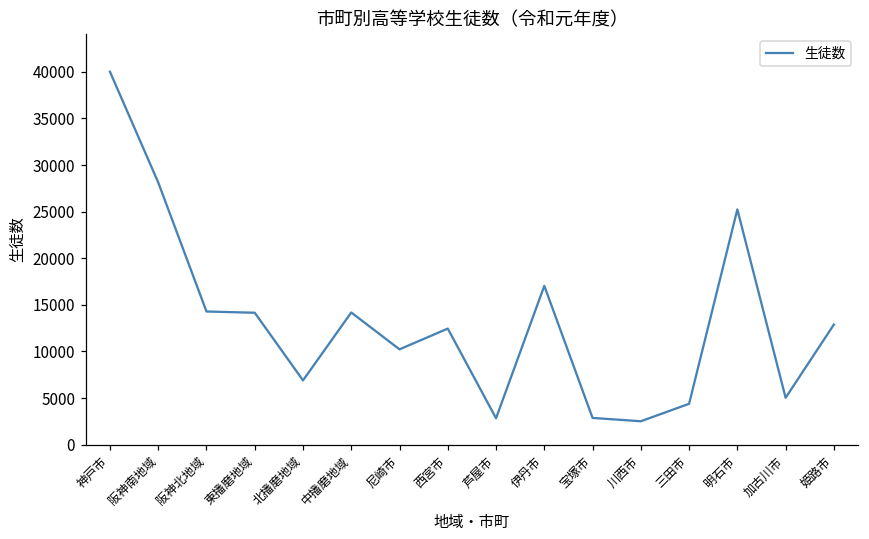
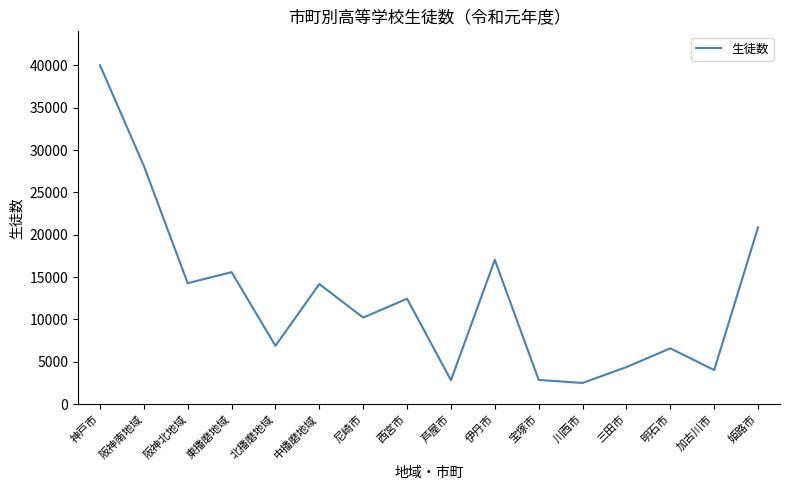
  {
    "神戸市": 40000,
    "阪神南地域": 28000,
    "阪神北地域": 14000,
-   "東播磨地域": 14000,
+   "東播磨地域": 16000,
    "北播磨地域": 7000,
    "中播磨地域": 14000,
    "尼崎市": 10000,
    "西宮市": 12000,
    "芦屋市": 3000,
    "伊丹市": 17000,
    "宝塚市": 3000,
    "川西市": 3000,
    "三田市": 4000,
-   "明石市": 25000,
-   "加古川市": 5000,
-   "姫路市": 13000
+   "明石市": 7000,
+   "加古川市": 4000,
+   "姫路市": 21000
  }
